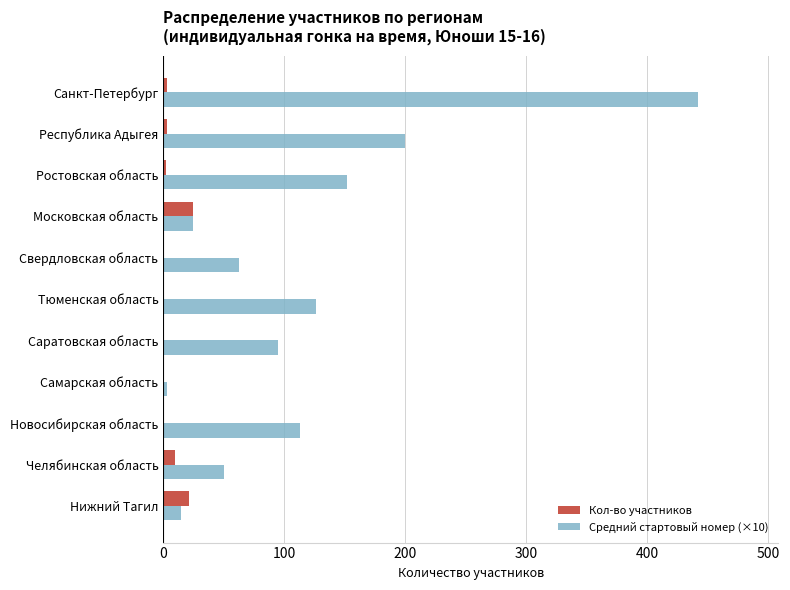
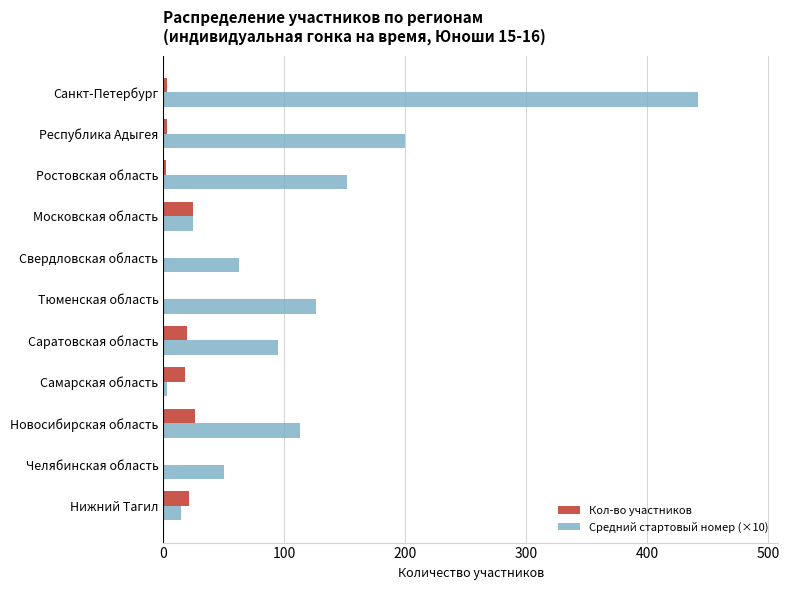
  {
    "Кол-во участников": {
      "Санкт-Петербург": 3,
      "Республика Адыгея": 3,
      "Московская область": 25,
-     "Саратовская область": 1,
-     "Самарская область": 1,
-     "Новосибирская область": 1,
-     "Челябинская область": 10,
+     "Саратовская область": 20,
+     "Самарская область": 18,
+     "Новосибирская область": 26,
+     "Челябинская область": 1,
      "Нижний Тагил": 21
    },
    "Средний стартовый номер (×10)": {
      "Санкт-Петербург": 442,
      "Республика Адыгея": 200,
      "Ростовская область": 152,
      "Московская область": 25,
      "Свердловская область": 63,
      "Тюменская область": 126,
      "Саратовская область": 95,
      "Самарская область": 3,
      "Новосибирская область": 113,
      "Челябинская область": 50,
      "Нижний Тагил": 15
    }
  }
